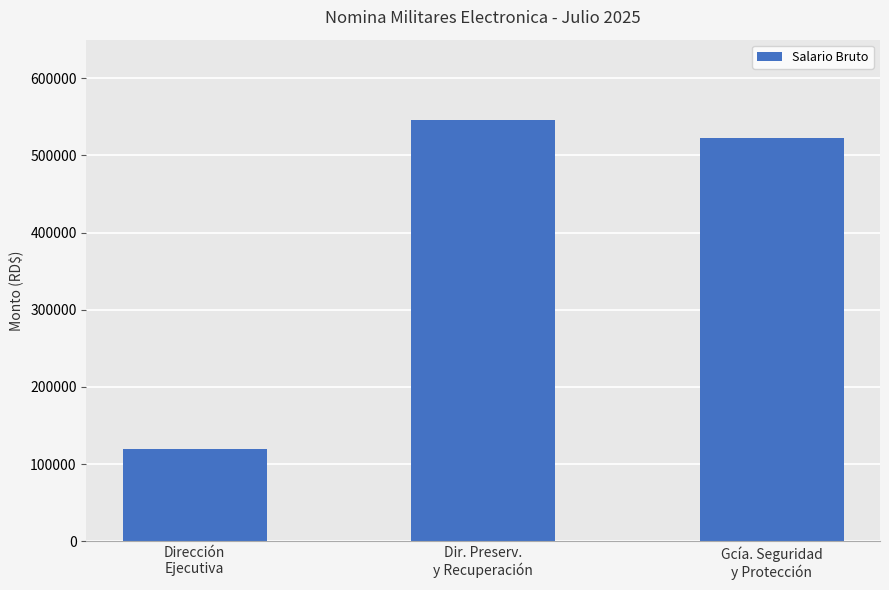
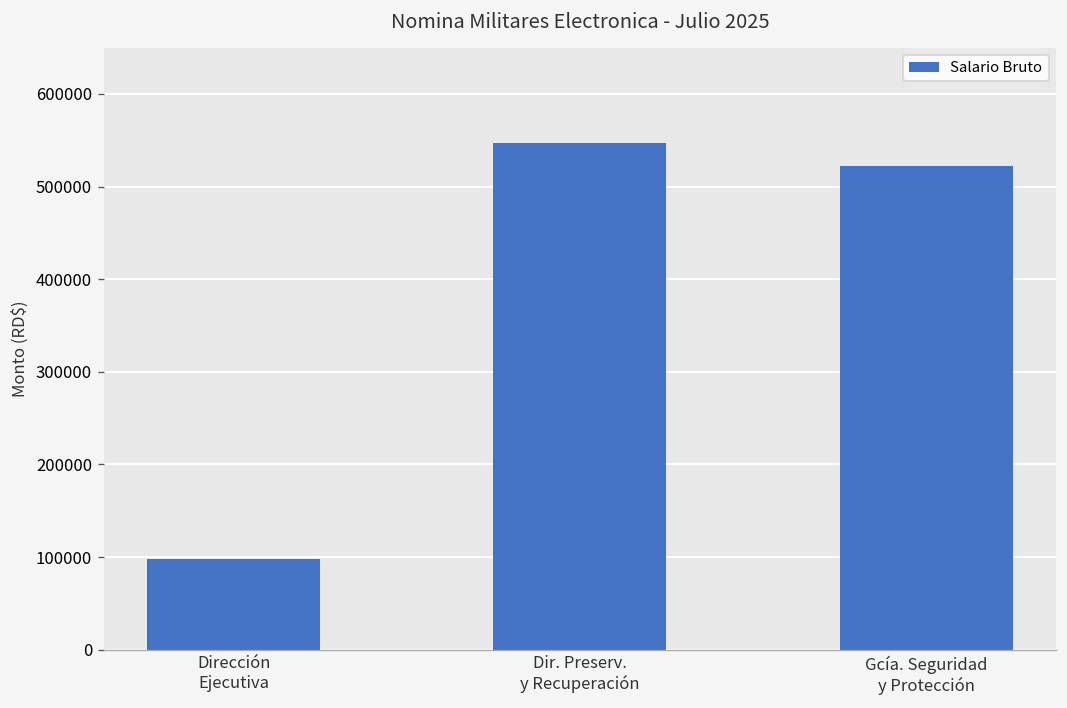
  {
-   "Dirección Ejecutiva": 120000,
+   "Dirección Ejecutiva": 100000,
    "Dir. Preserv. y Recuperación": 550000,
    "Gcía. Seguridad y Protección": 520000
  }
